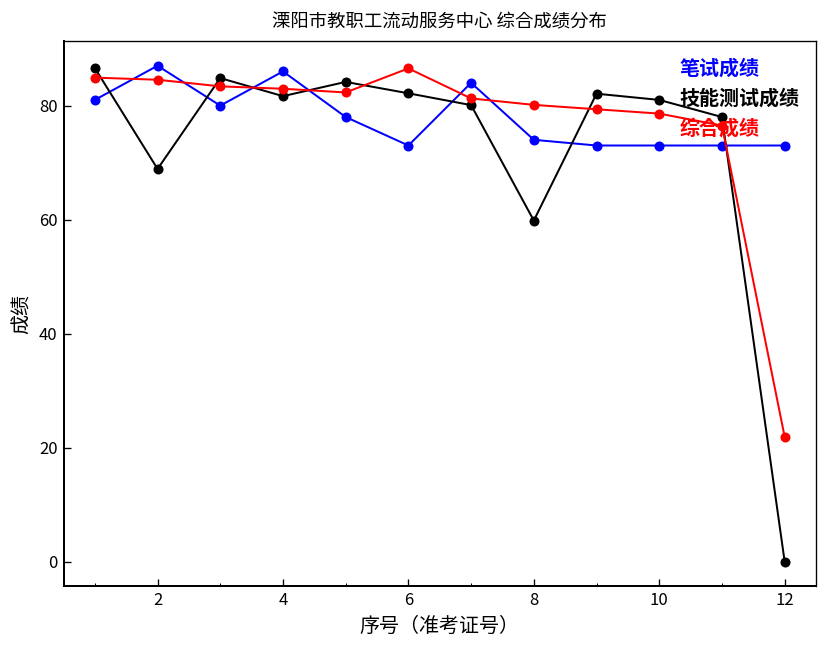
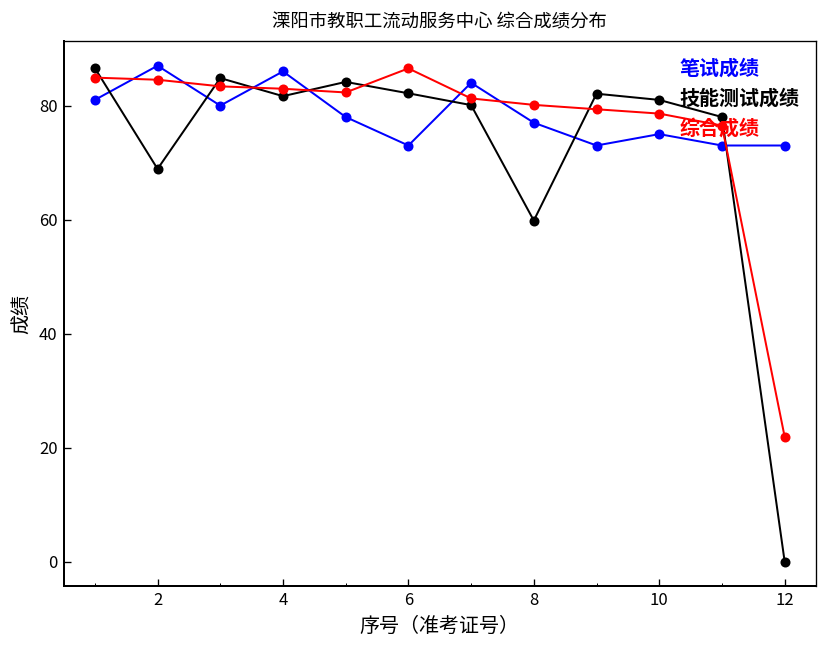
  {
    "笔试成绩": {
      "2": 87,
      "4": 86,
      "6": 73,
-     "8": 74,
-     "10": 73,
+     "8": 77,
+     "10": 75,
      "12": 73
    },
    "技能测试成绩": {
      "2": 69,
      "4": 82,
      "6": 82,
      "8": 60,
      "10": 81,
      "12": 0
    },
    "综合成绩": {
      "2": 85,
      "4": 83,
      "6": 87,
      "8": 80,
      "10": 79,
      "12": 22
    }
  }
